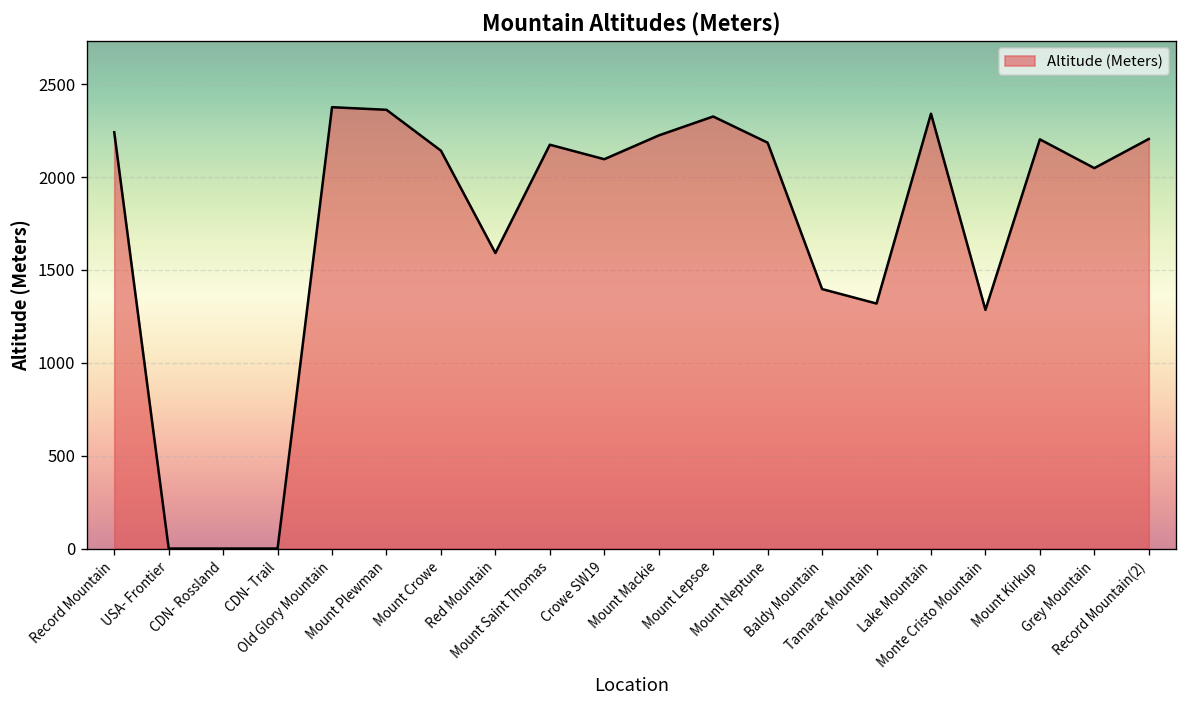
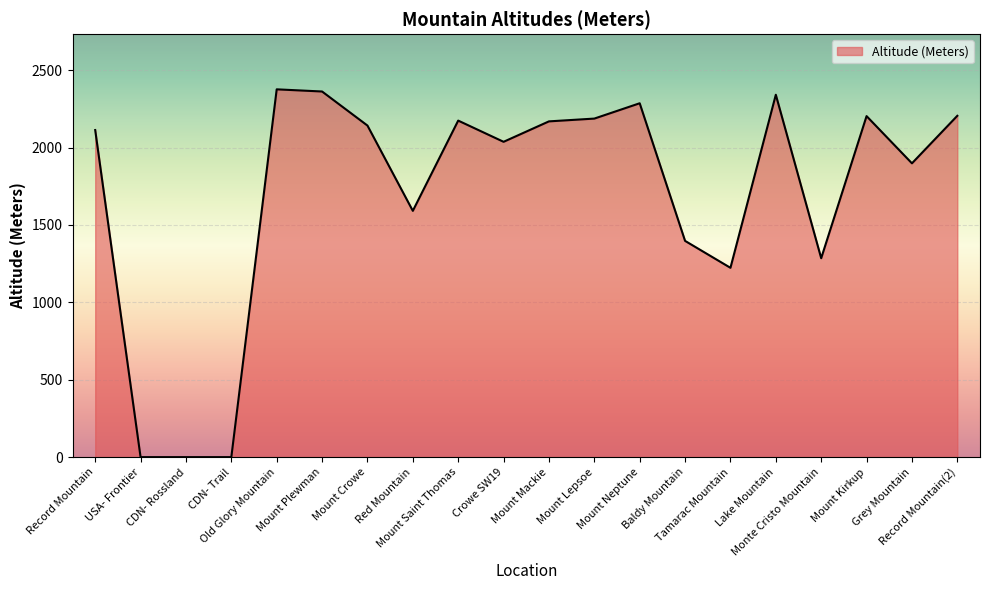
  {
-   "Record Mountain": 2240,
+   "Record Mountain": 2110,
    "USA- Frontier": 0,
    "CDN- Rossland": 0,
    "CDN- Trail": 0,
    "Old Glory Mountain": 2380,
    "Mount Plewman": 2360,
    "Mount Crowe": 2140,
    "Red Mountain": 1590,
    "Mount Saint Thomas": 2170,
-   "Crowe SW19": 2100,
-   "Mount Mackie": 2220,
-   "Mount Lepsoe": 2330,
-   "Mount Neptune": 2190,
+   "Crowe SW19": 2040,
+   "Mount Mackie": 2170,
+   "Mount Lepsoe": 2190,
+   "Mount Neptune": 2290,
    "Baldy Mountain": 1400,
-   "Tamarac Mountain": 1320,
+   "Tamarac Mountain": 1220,
    "Lake Mountain": 2340,
    "Monte Cristo Mountain": 1290,
    "Mount Kirkup": 2200,
-   "Grey Mountain": 2050,
+   "Grey Mountain": 1900,
    "Record Mountain(2)": 2210
  }
